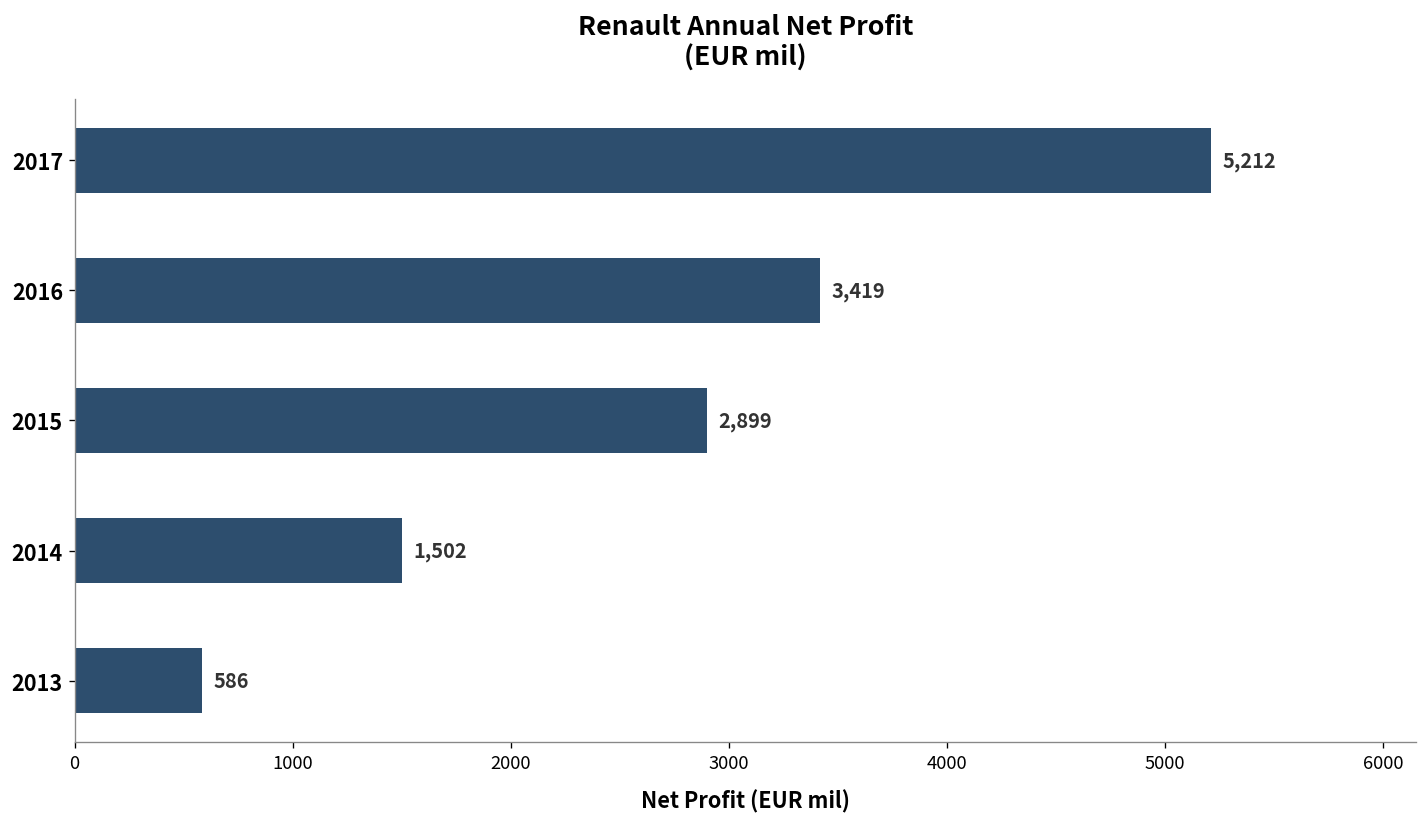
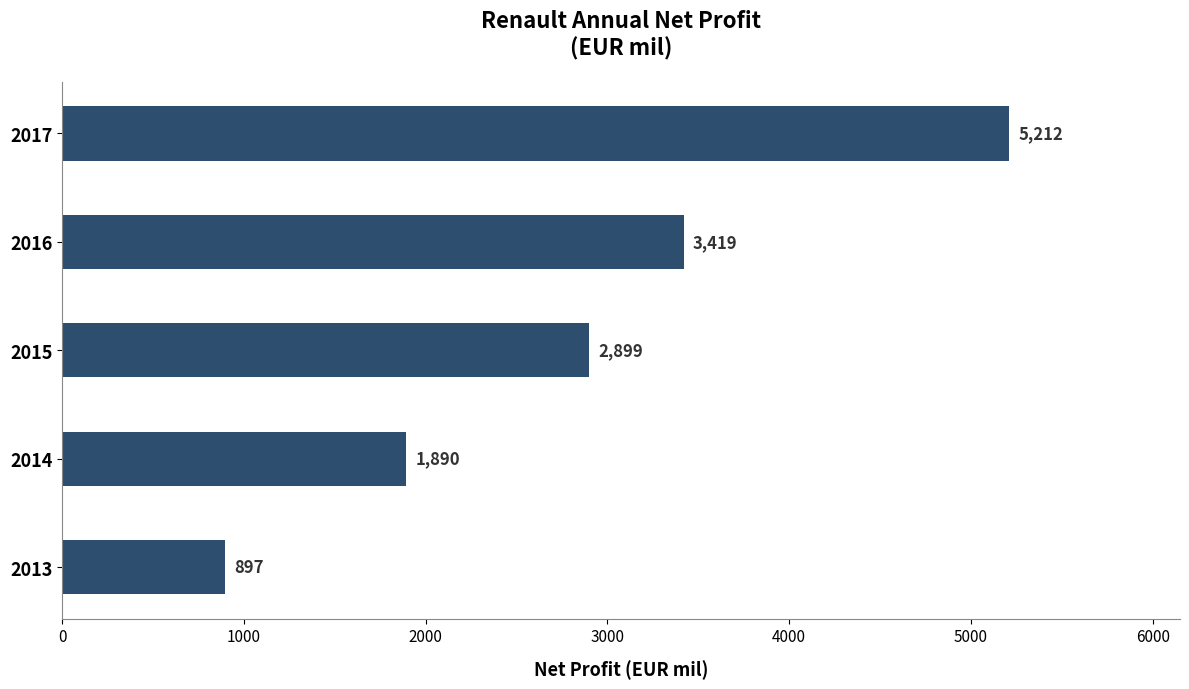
  {
    "2017": "5,212",
    "2016": "3,419",
    "2015": "2,899",
-   "2014": "1,502",
-   "2013": "586"
+   "2014": "1,890",
+   "2013": "897"
  }
